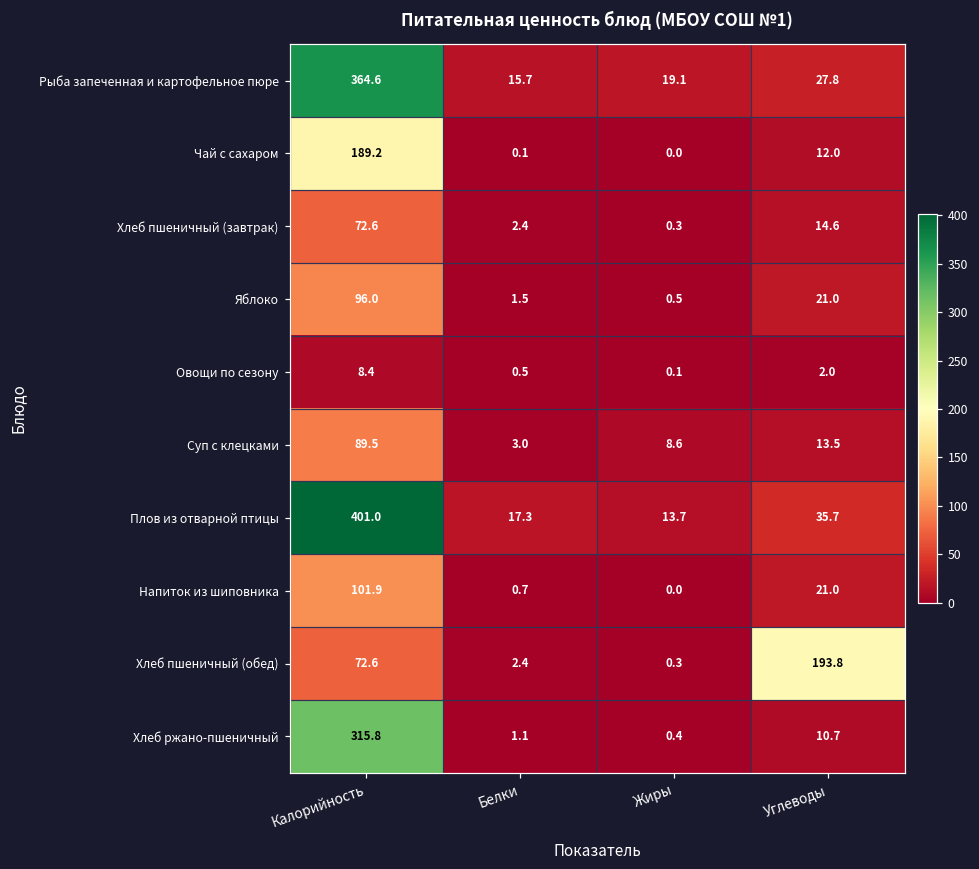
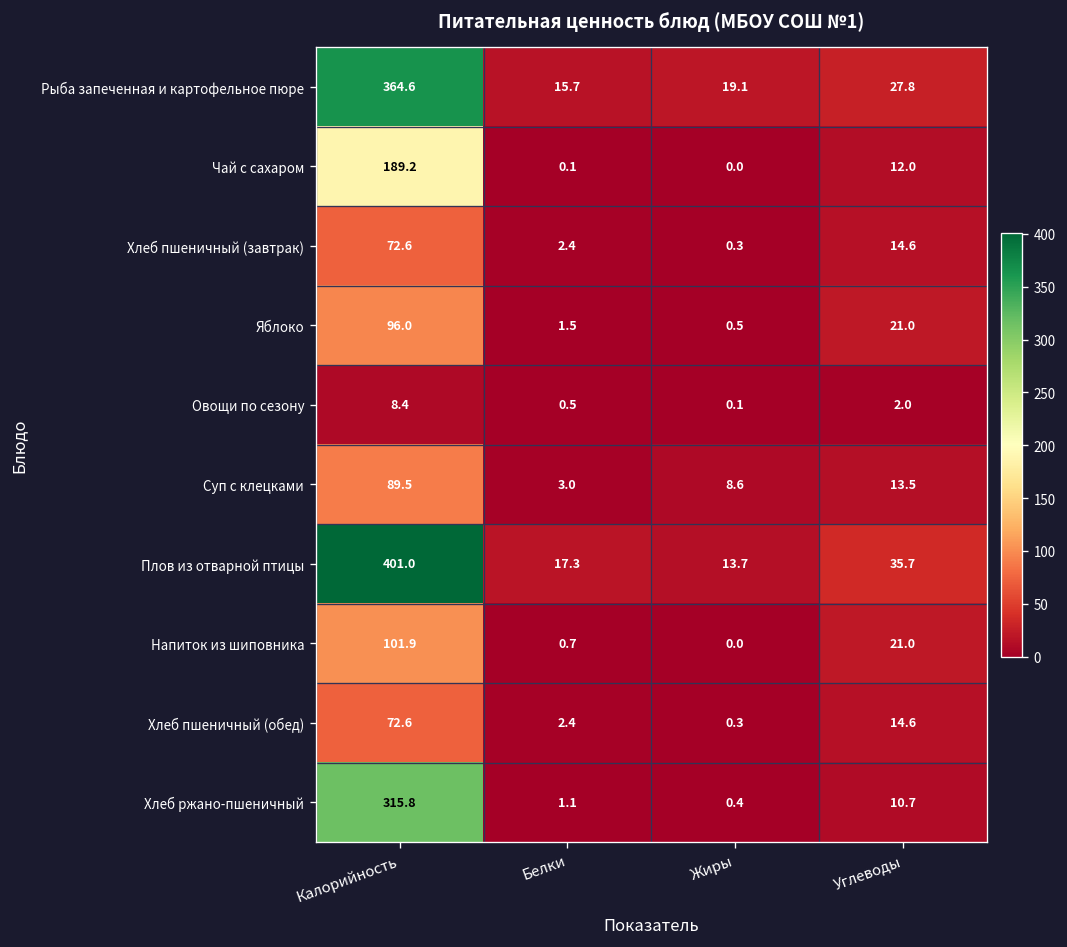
  {
    "Рыба запеченная и картофельное пюре": {
      "Калорийность": 364.6,
      "Белки": 15.7,
      "Жиры": 19.1,
      "Углеводы": 27.8
    },
    "Чай с сахаром": {
      "Калорийность": 189.2,
      "Белки": 0.1,
      "Жиры": 0.0,
      "Углеводы": 12.0
    },
    "Хлеб пшеничный (завтрак)": {
      "Калорийность": 72.6,
      "Белки": 2.4,
      "Жиры": 0.3,
      "Углеводы": 14.6
    },
    "Яблоко": {
      "Калорийность": 96.0,
      "Белки": 1.5,
      "Жиры": 0.5,
      "Углеводы": 21.0
    },
    "Овощи по сезону": {
      "Калорийность": 8.4,
      "Белки": 0.5,
      "Жиры": 0.1,
      "Углеводы": 2.0
    },
    "Суп с клецками": {
      "Калорийность": 89.5,
      "Белки": 3.0,
      "Жиры": 8.6,
      "Углеводы": 13.5
    },
    "Плов из отварной птицы": {
      "Калорийность": 401.0,
      "Белки": 17.3,
      "Жиры": 13.7,
      "Углеводы": 35.7
    },
    "Напиток из шиповника": {
      "Калорийность": 101.9,
      "Белки": 0.7,
      "Жиры": 0.0,
      "Углеводы": 21.0
    },
    "Хлеб пшеничный (обед)": {
      "Калорийность": 72.6,
      "Белки": 2.4,
      "Жиры": 0.3,
-     "Углеводы": 193.8
+     "Углеводы": 14.6
    },
    "Хлеб ржано-пшеничный": {
      "Калорийность": 315.8,
      "Белки": 1.1,
      "Жиры": 0.4,
      "Углеводы": 10.7
    }
  }
